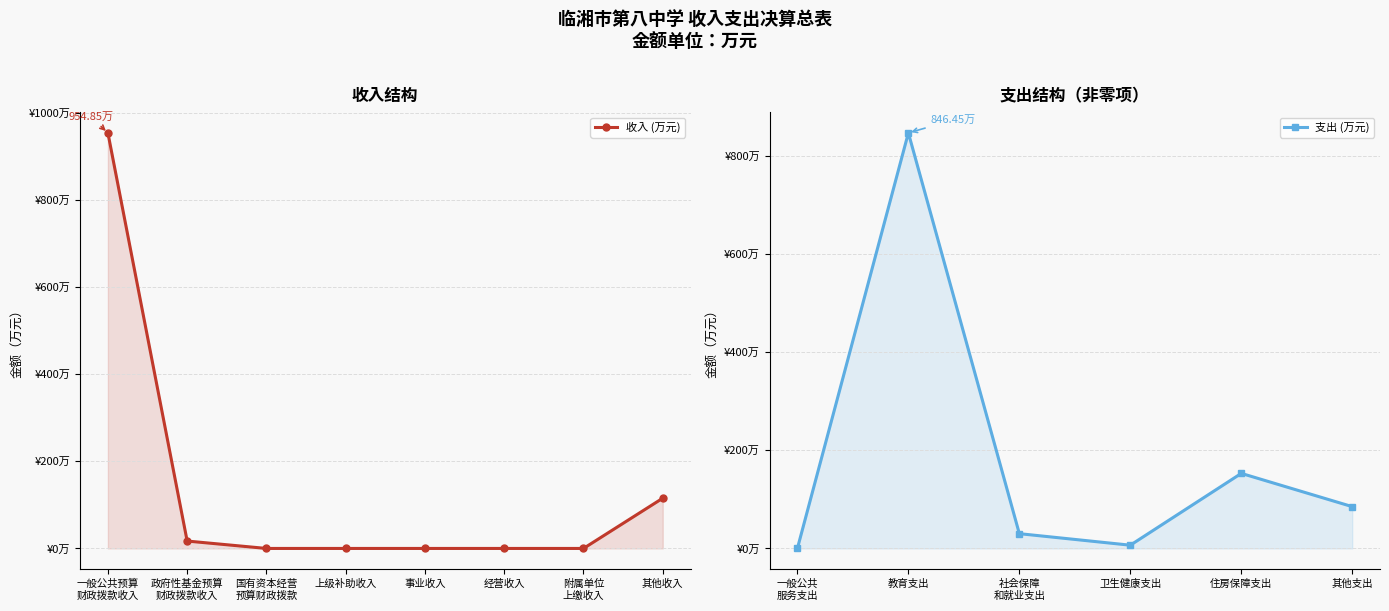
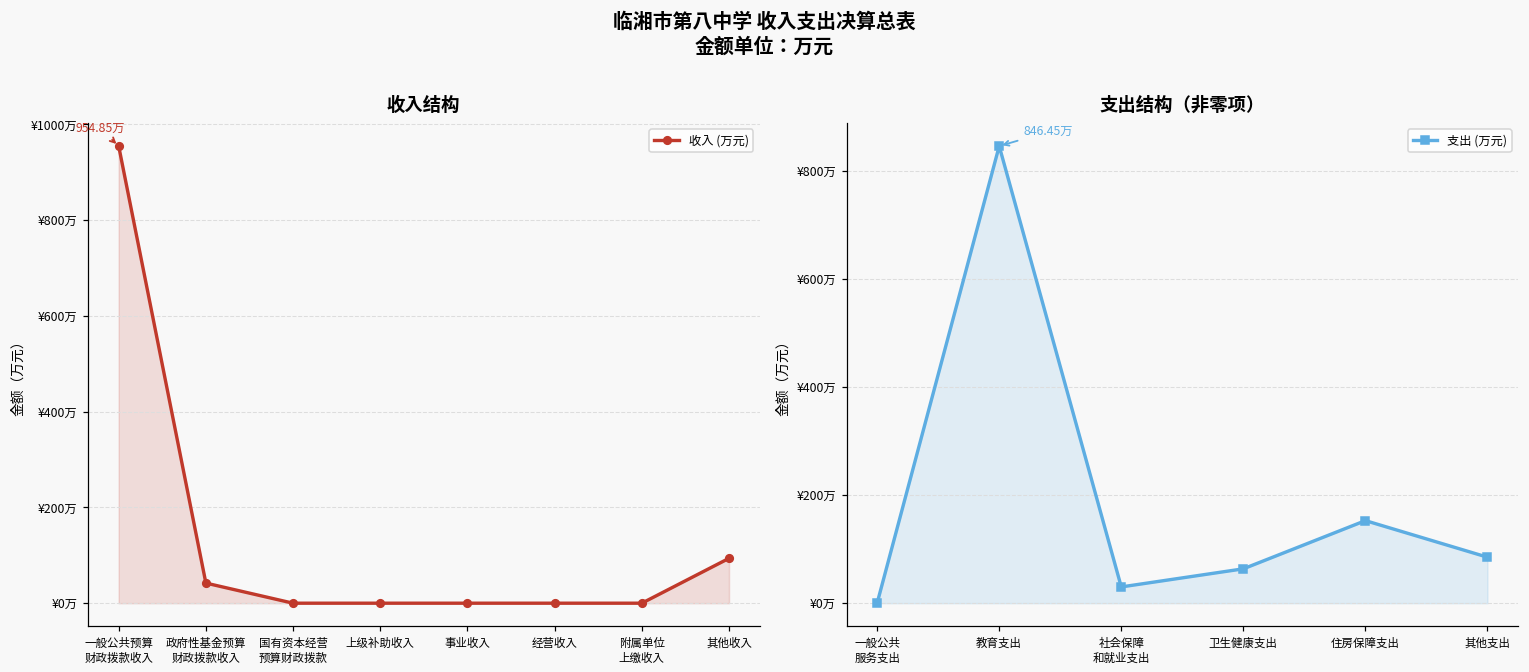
  {
    "收入结构": {
-     "政府性基金预算 财政拨款收入": "¥20万",
+     "政府性基金预算 财政拨款收入": "¥40万",
      "国有资本经营 预算财政拨款": "¥0万",
      "上级补助收入": "¥0万",
      "事业收入": "¥0万",
      "经营收入": "¥0万",
      "附属单位 上缴收入": "¥0万",
-     "其他收入": "¥120万"
+     "其他收入": "¥90万"
    },
    "支出结构（非零项）": {
      "一般公共 服务支出": "¥0万",
      "社会保障 和就业支出": "¥30万",
-     "卫生健康支出": "¥10万",
+     "卫生健康支出": "¥60万",
      "住房保障支出": "¥150万",
      "其他支出": "¥90万"
    }
  }
